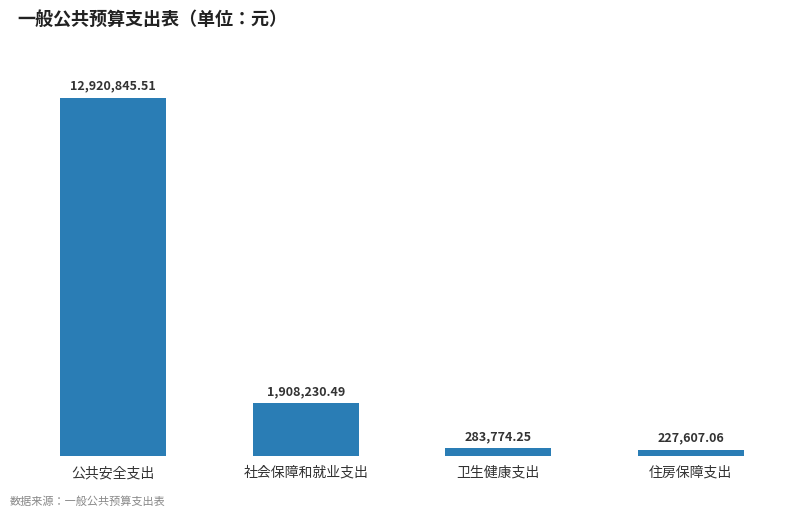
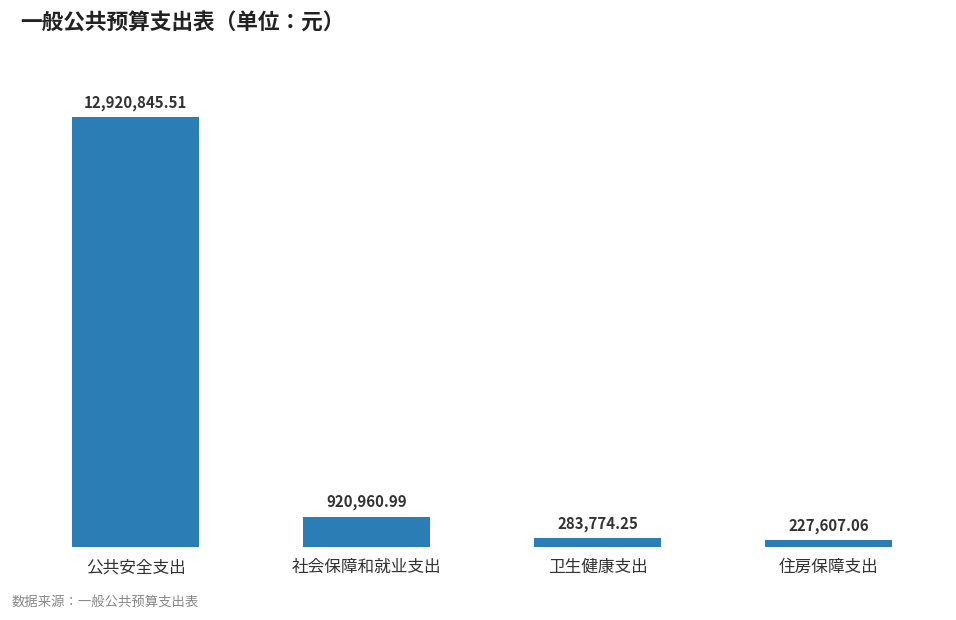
  {
    "公共安全支出": "12,920,845.51",
-   "社会保障和就业支出": "1,908,230.49",
+   "社会保障和就业支出": "920,960.99",
    "卫生健康支出": "283,774.25",
    "住房保障支出": "227,607.06"
  }
